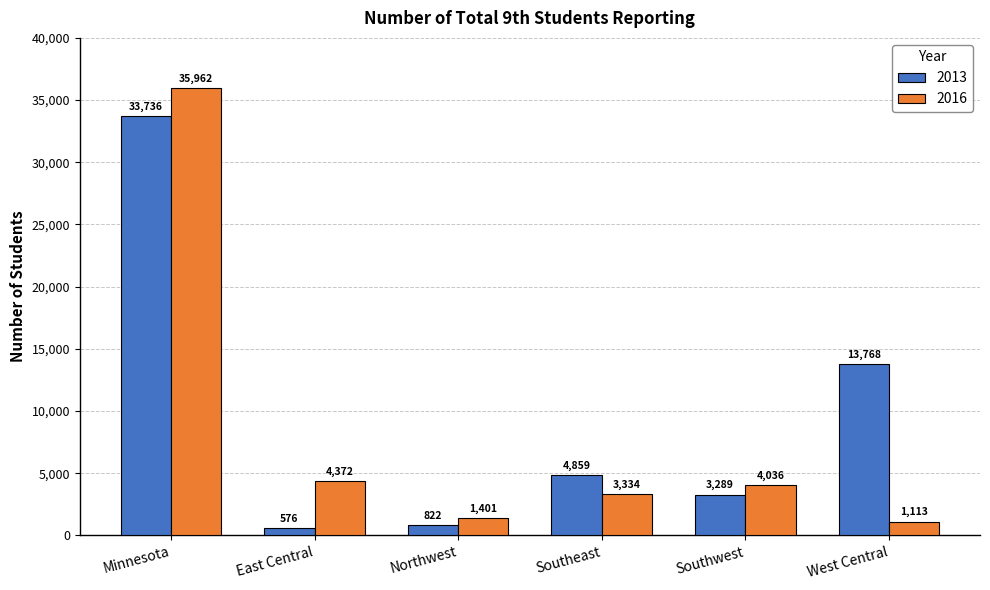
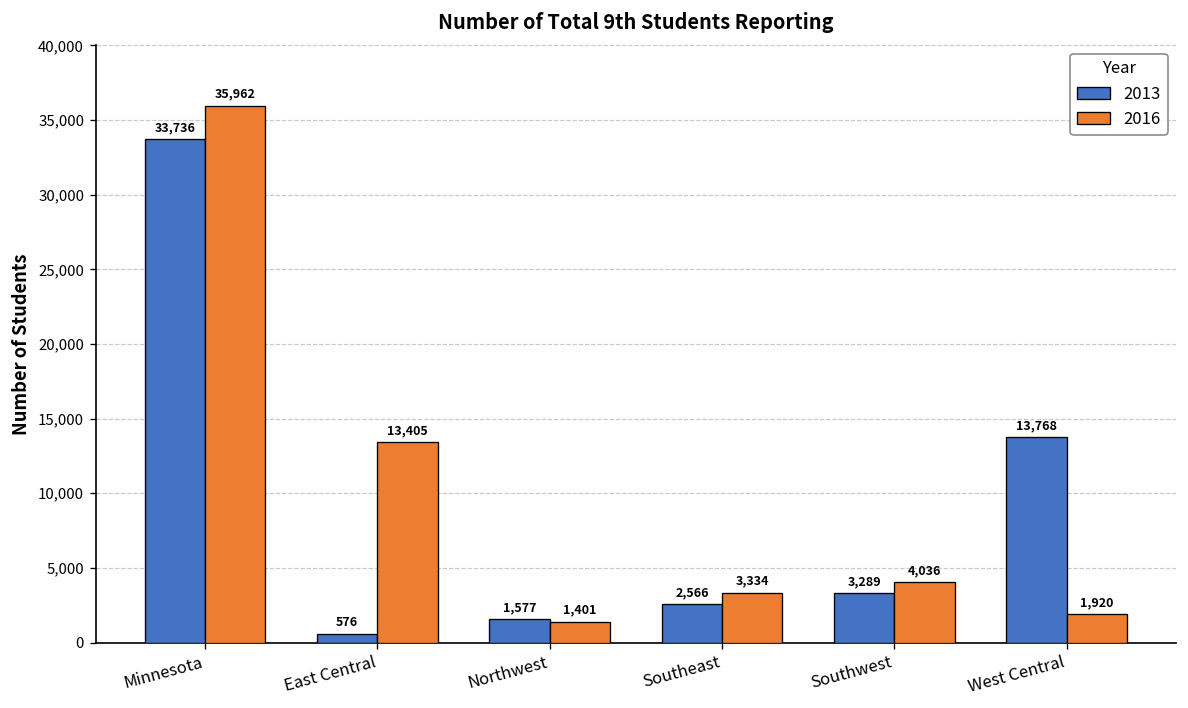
  {
    "2013": {
      "Minnesota": "33,736",
      "East Central": "576",
-     "Northwest": "822",
-     "Southeast": "4,859",
+     "Northwest": "1,577",
+     "Southeast": "2,566",
      "Southwest": "3,289",
      "West Central": "13,768"
    },
    "2016": {
      "Minnesota": "35,962",
-     "East Central": "4,372",
+     "East Central": "13,405",
      "Northwest": "1,401",
      "Southeast": "3,334",
      "Southwest": "4,036",
-     "West Central": "1,113"
+     "West Central": "1,920"
    }
  }
